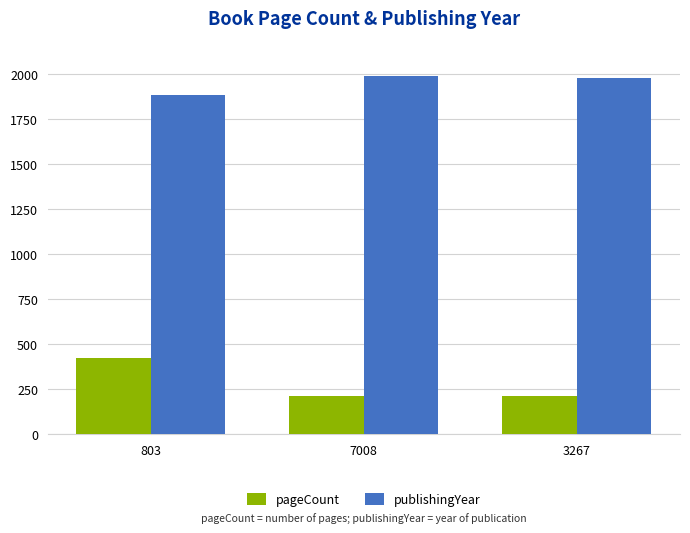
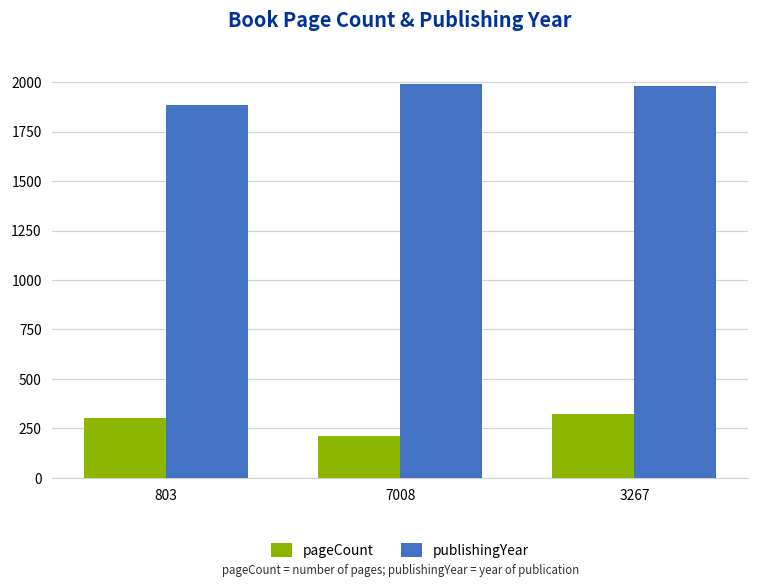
  {
    "pageCount": {
-     "803": 420,
+     "803": 300,
      "7008": 210,
-     "3267": 210
+     "3267": 320
    },
    "publishingYear": {
      "803": 1880,
      "7008": 1990,
      "3267": 1980
    }
  }
